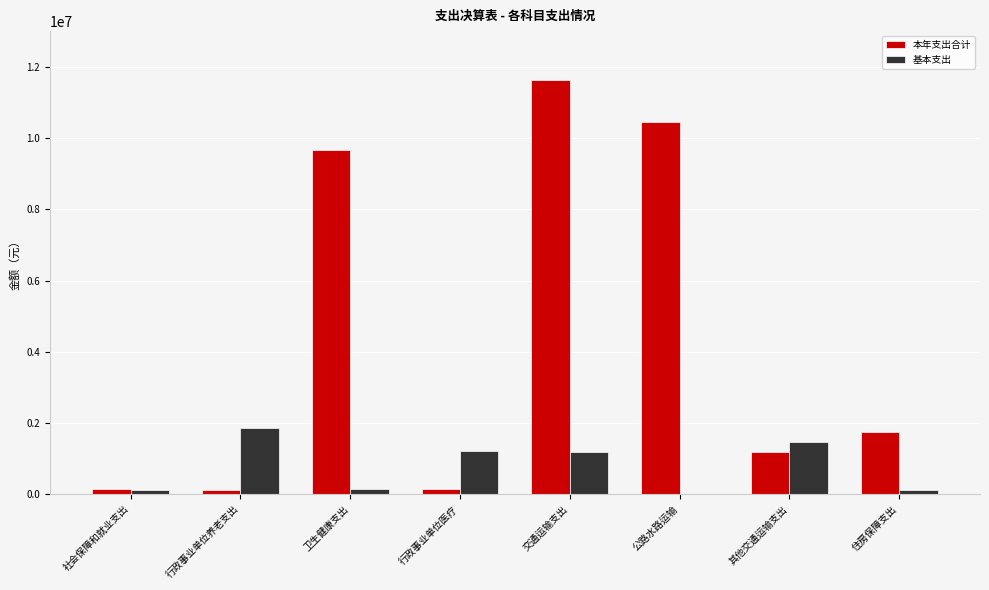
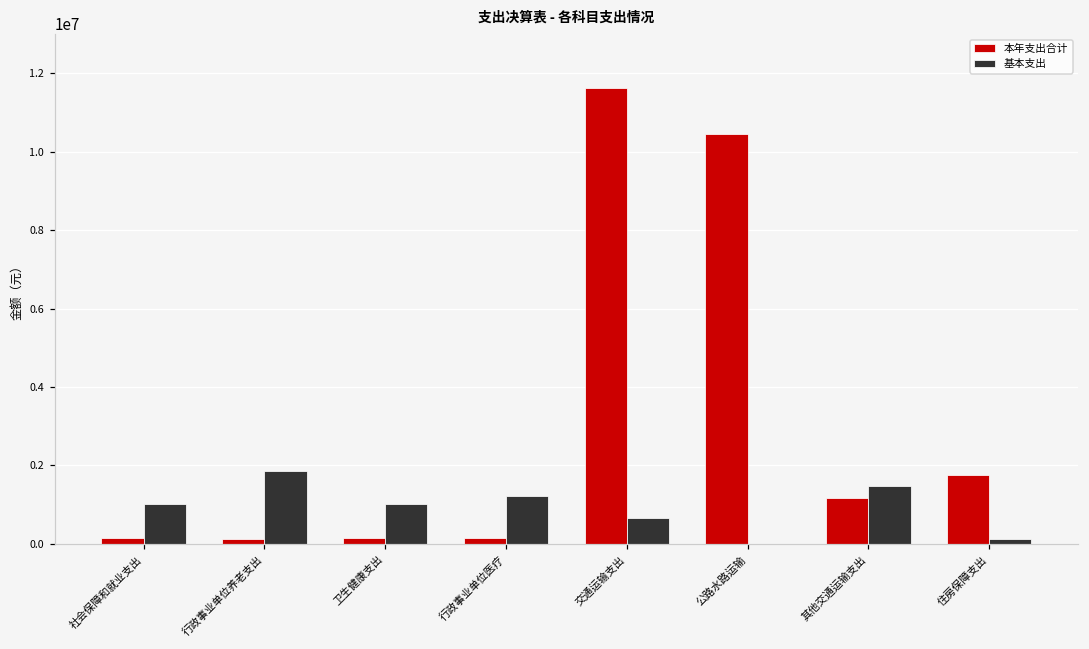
  {
    "本年支出合计": {
      "社会保障和就业支出": 100000,
      "行政事业单位养老支出": 100000,
-     "卫生健康支出": 9700000,
+     "卫生健康支出": 100000,
      "行政事业单位医疗": 100000,
      "交通运输支出": 11600000,
      "公路水路运输": 10400000,
      "其他交通运输支出": 1200000,
      "住房保障支出": 1800000
    },
    "基本支出": {
-     "社会保障和就业支出": 100000,
+     "社会保障和就业支出": 1000000,
      "行政事业单位养老支出": 1800000,
-     "卫生健康支出": 100000,
+     "卫生健康支出": 1000000,
      "行政事业单位医疗": 1200000,
-     "交通运输支出": 1200000,
+     "交通运输支出": 700000,
      "公路水路运输": 0,
      "其他交通运输支出": 1500000,
      "住房保障支出": 100000
    }
  }
